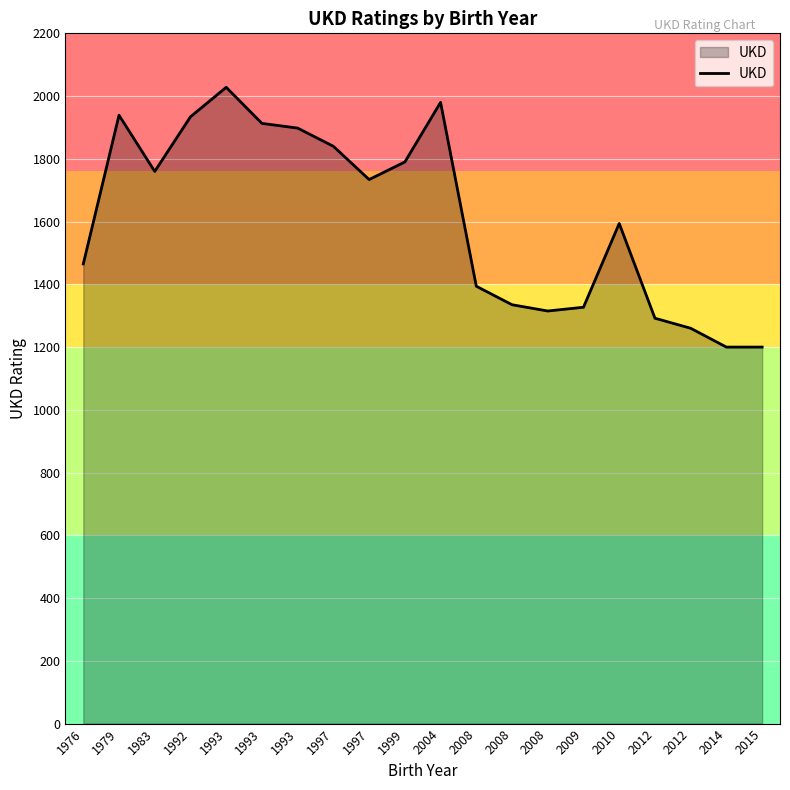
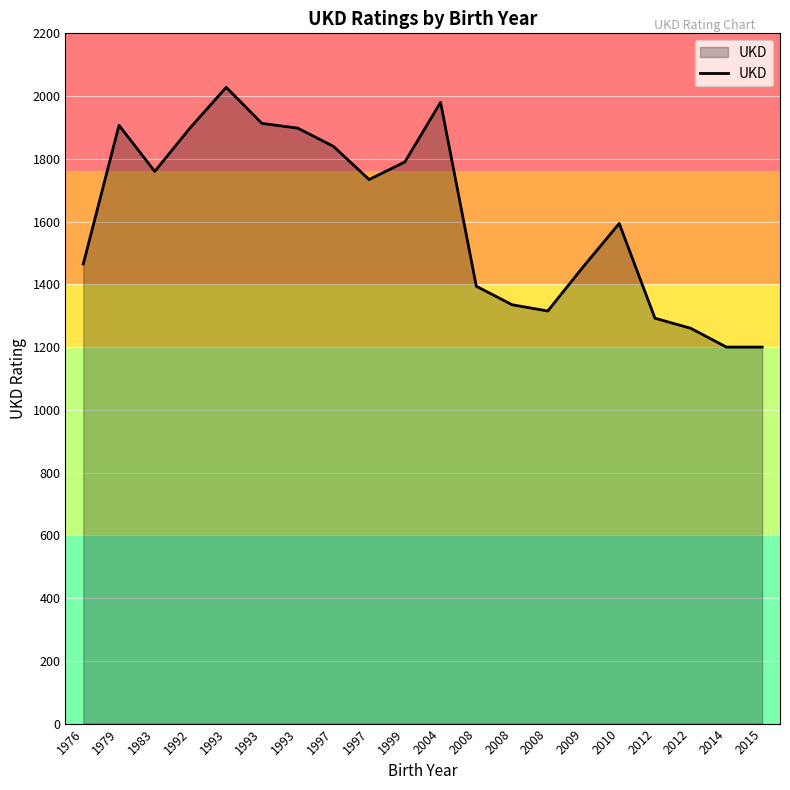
  {
    "1976": 1470,
-   "1979": 1940,
+   "1979": 1910,
    "1983": 1760,
-   "1992": 1930,
+   "1992": 1900,
    "1999": 1790,
    "2004": 1980,
-   "2009": 1330,
+   "2009": 1460,
    "2010": 1590,
    "2014": 1200,
    "2015": 1200
  }
